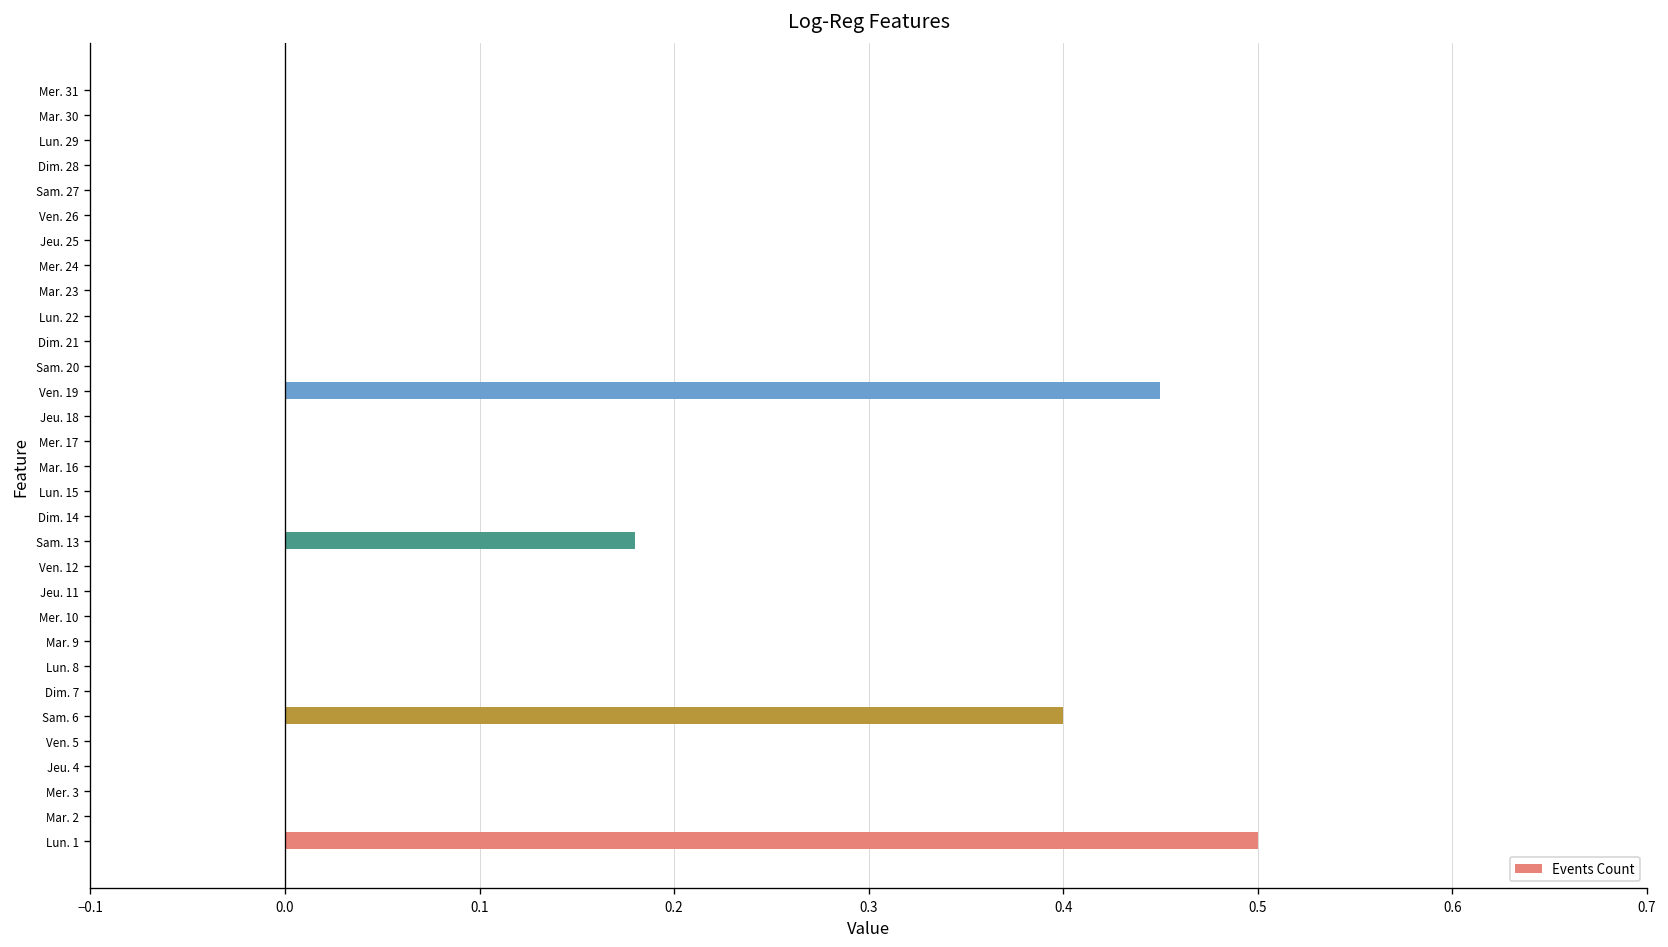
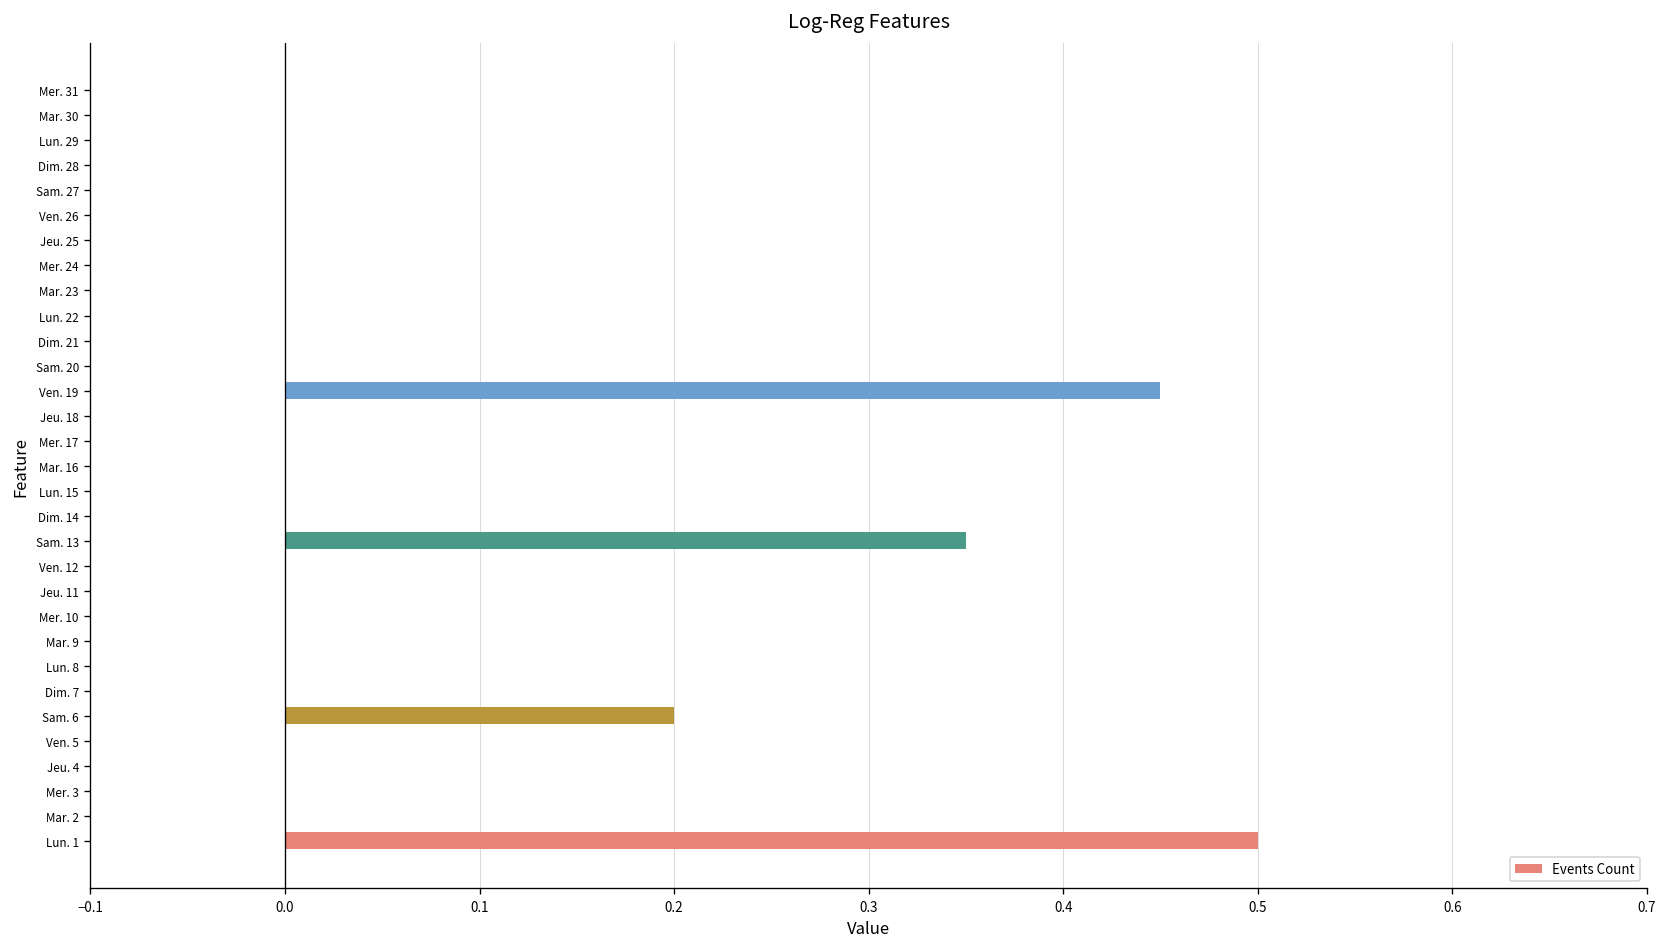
  {
    "Mer. 31": 0.00,
    "Mar. 30": 0.00,
    "Lun. 29": 0.00,
    "Dim. 28": 0.00,
    "Sam. 27": 0.00,
    "Ven. 26": 0.00,
    "Jeu. 25": 0.00,
    "Mer. 24": 0.00,
    "Mar. 23": 0.00,
    "Lun. 22": 0.00,
    "Dim. 21": 0.00,
    "Sam. 20": 0.00,
    "Ven. 19": 0.45,
    "Jeu. 18": 0.00,
    "Mer. 17": 0.00,
    "Mar. 16": 0.00,
    "Lun. 15": 0.00,
    "Dim. 14": 0.00,
-   "Sam. 13": 0.18,
+   "Sam. 13": 0.35,
    "Ven. 12": 0.00,
    "Jeu. 11": 0.00,
    "Mer. 10": 0.00,
    "Mar. 9": 0.00,
    "Lun. 8": 0.00,
    "Dim. 7": 0.00,
-   "Sam. 6": 0.4,
+   "Sam. 6": 0.2,
    "Ven. 5": 0.00,
    "Jeu. 4": 0.00,
    "Mer. 3": 0.00,
    "Mar. 2": 0.00,
    "Lun. 1": 0.50
  }
